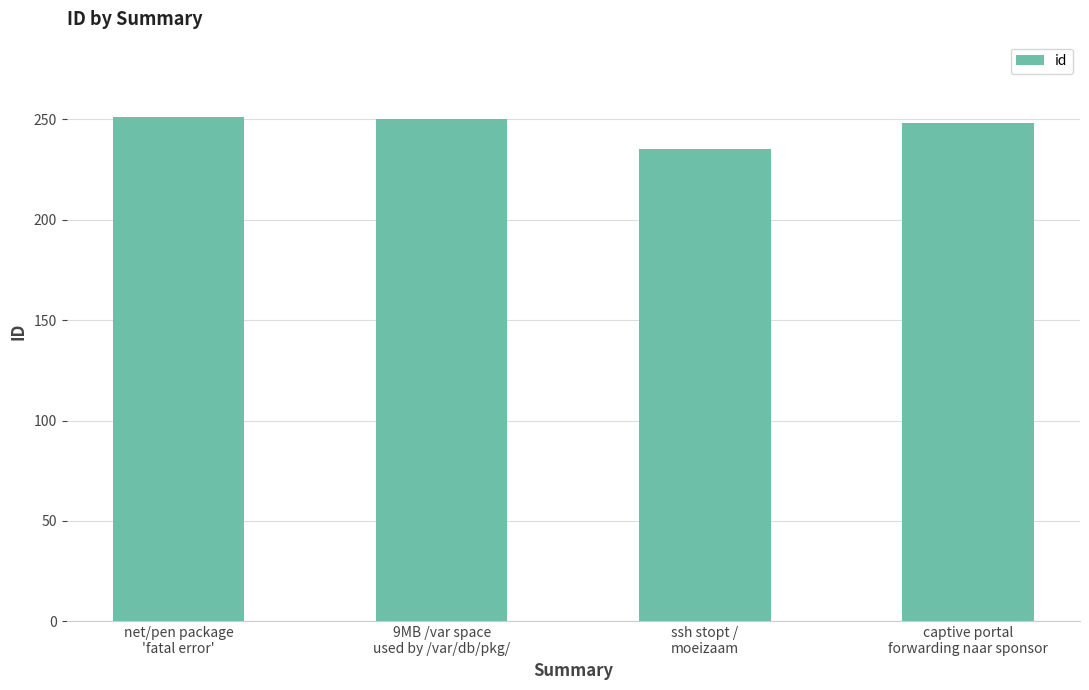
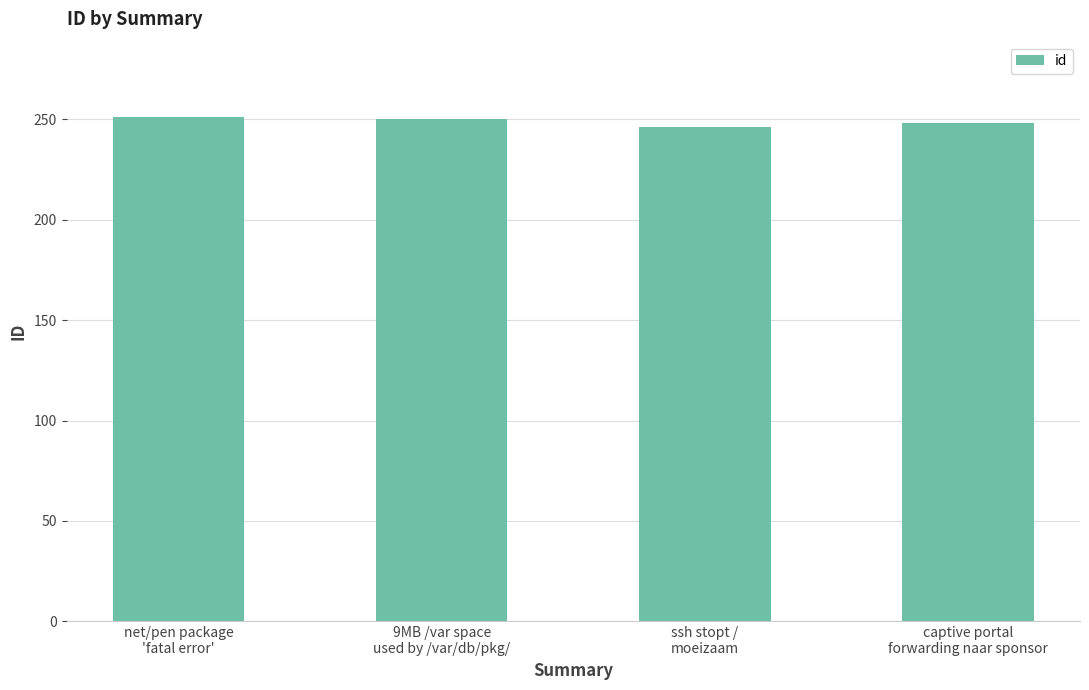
  {
    "net/pen package 'fatal error'": 251,
    "9MB /var space used by /var/db/pkg/": 250,
-   "ssh stopt / moeizaam": 235,
+   "ssh stopt / moeizaam": 246,
    "captive portal forwarding naar sponsor": 248
  }
